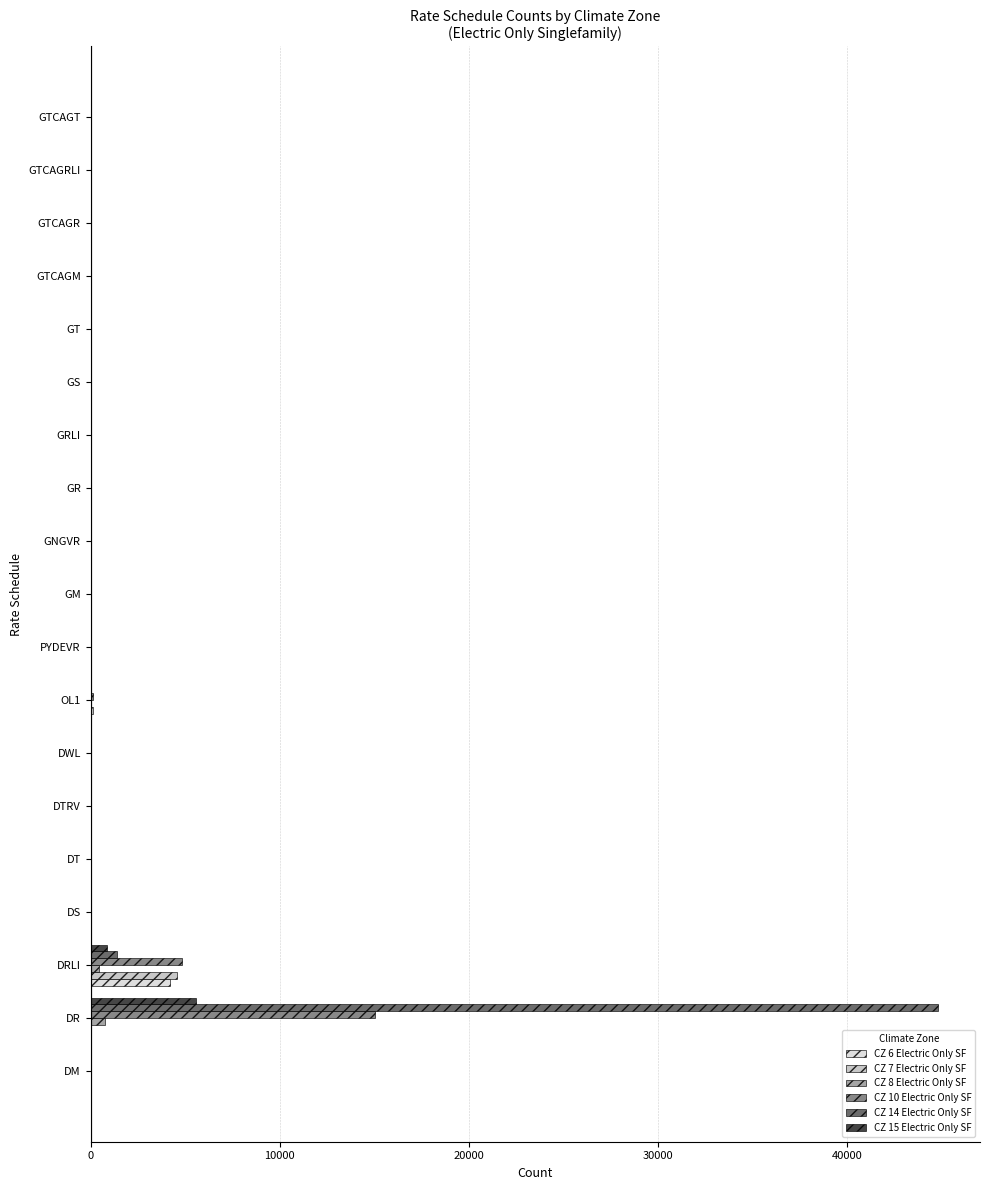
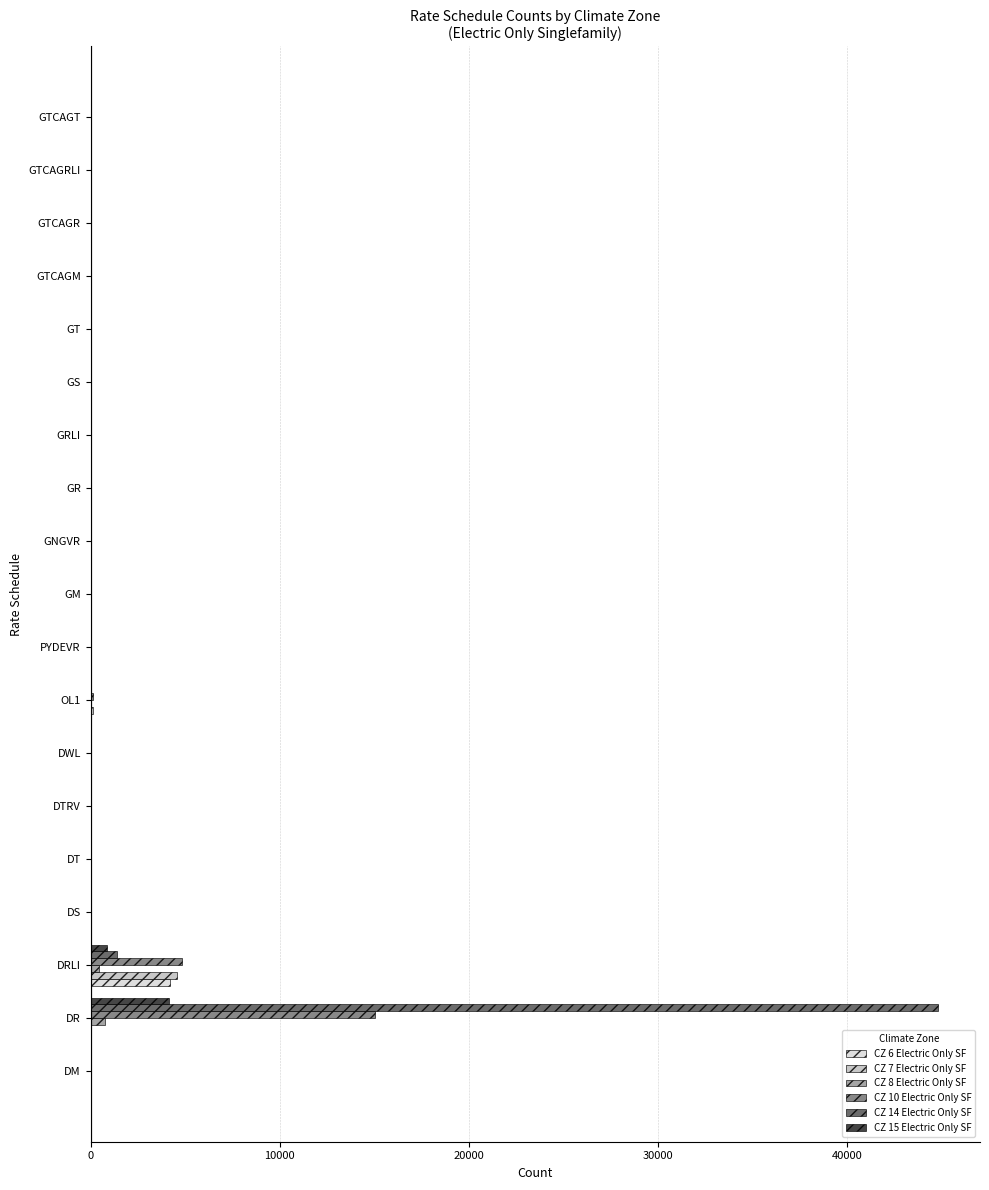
  {
    "CZ 8 Electric Only SF": {
      "GTCAGT": 0,
      "GTCAGRLI": 0,
      "GTCAGR": 0,
      "GTCAGM": 0,
      "GT": 0,
      "GS": 0,
      "GRLI": 0,
      "GR": 0,
      "GNGVR": 0,
      "GM": 0,
      "PYDEVR": 0,
      "OL1": 0,
      "DWL": 0,
      "DTRV": 0,
      "DT": 0,
      "DS": 0,
      "DRLI": 400,
      "DR": 700,
      "DM": 0
    },
    "CZ 15 Electric Only SF": {
      "GTCAGT": 0,
      "GTCAGRLI": 0,
      "GTCAGR": 0,
      "GTCAGM": 0,
      "GT": 0,
      "GS": 0,
      "GRLI": 0,
      "GR": 0,
      "GNGVR": 0,
      "GM": 0,
      "PYDEVR": 0,
      "OL1": 0,
      "DWL": 0,
      "DTRV": 0,
      "DT": 0,
      "DS": 0,
      "DRLI": 900,
-     "DR": 5600,
+     "DR": 4100,
      "DM": 0
    }
  }
